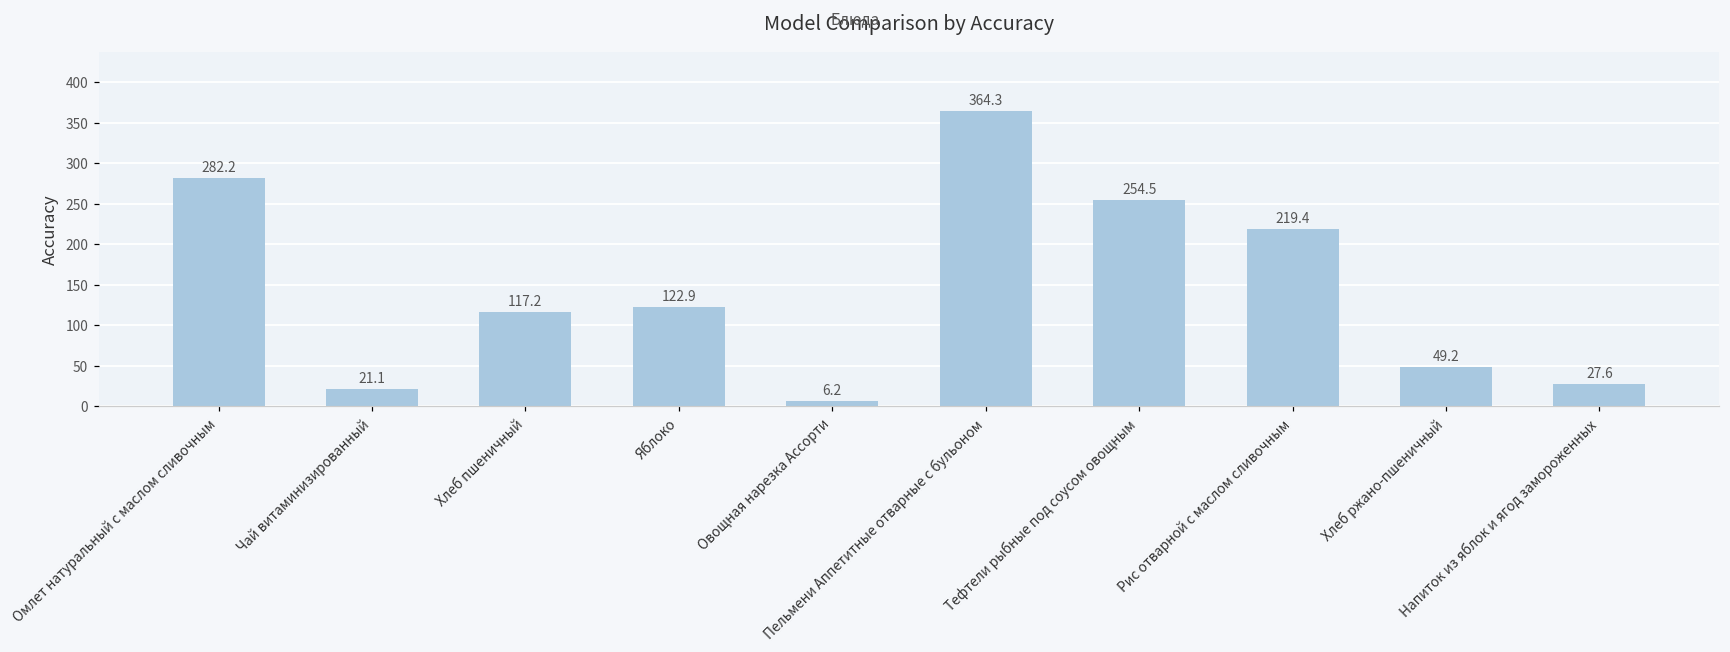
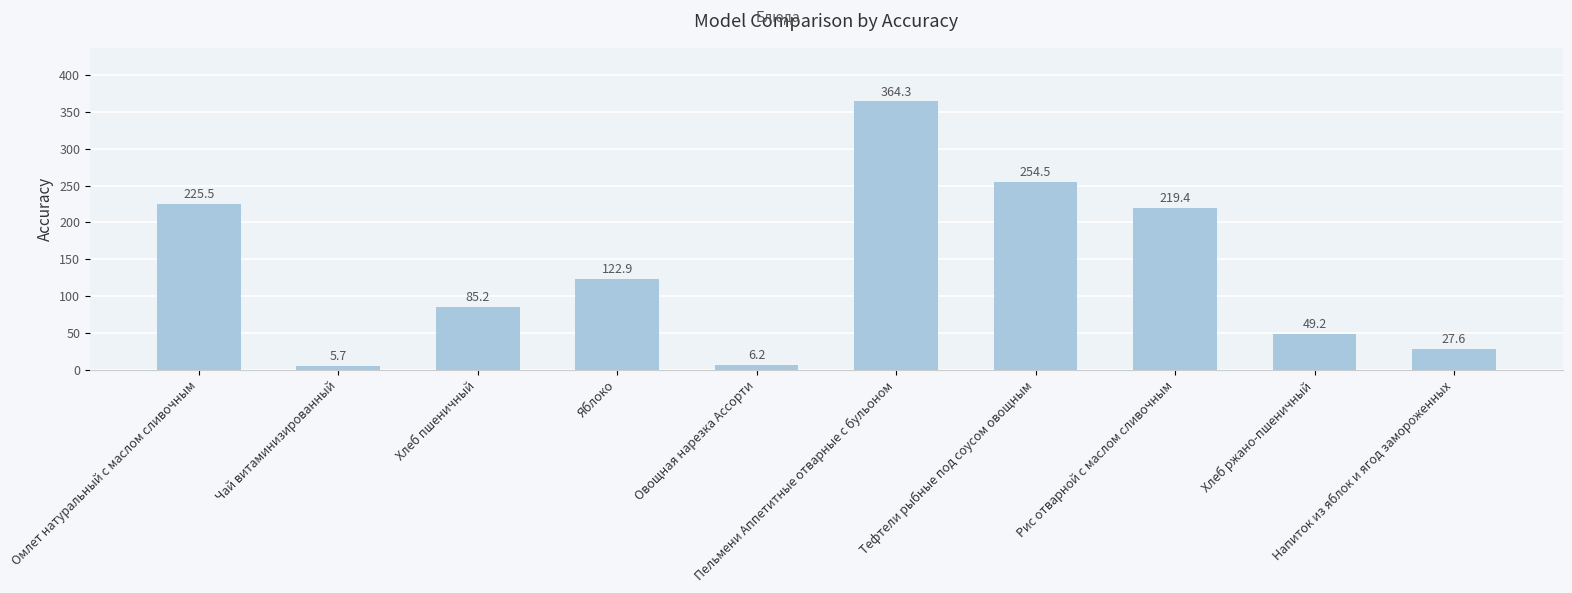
  {
-   "Омлет натуральный с маслом сливочным": 282.2,
-   "Чай витаминизированный": 21.1,
-   "Хлеб пшеничный": 117.2,
+   "Омлет натуральный с маслом сливочным": 225.5,
+   "Чай витаминизированный": 5.7,
+   "Хлеб пшеничный": 85.2,
    "Яблоко": 122.9,
    "Овощная нарезка Ассорти": 6.2,
    "Пельмени Аппетитные отварные с бульоном": 364.3,
    "Тефтели рыбные под соусом овощным": 254.5,
    "Рис отварной с маслом сливочным": 219.4,
    "Хлеб ржано-пшеничный": 49.2,
    "Напиток из яблок и ягод замороженных": 27.6
  }
